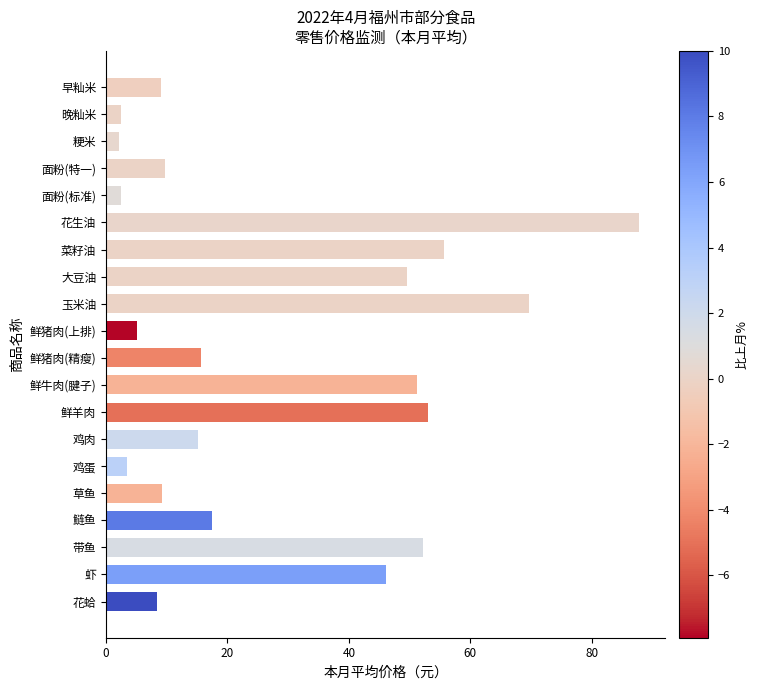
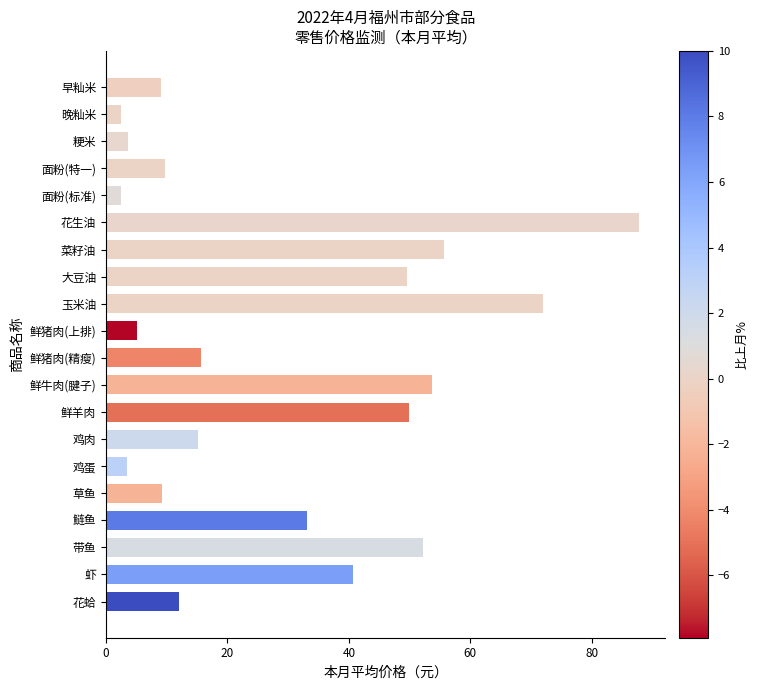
  {
    "早籼米": 9,
    "晚籼米": 2,
-   "粳米": 2,
+   "粳米": 4,
    "面粉(特一)": 10,
    "面粉(标准)": 2,
    "花生油": 88,
    "菜籽油": 56,
    "大豆油": 50,
-   "玉米油": 70,
+   "玉米油": 72,
    "鲜猪肉(上排)": 5,
    "鲜猪肉(精瘦)": 16,
-   "鲜牛肉(腱子)": 51,
-   "鲜羊肉": 53,
+   "鲜牛肉(腱子)": 54,
+   "鲜羊肉": 50,
    "鸡肉": 15,
    "鸡蛋": 4,
    "草鱼": 9,
-   "鲢鱼": 17,
+   "鲢鱼": 33,
    "带鱼": 52,
-   "虾": 46,
-   "花蛤": 8
+   "虾": 41,
+   "花蛤": 12
  }
